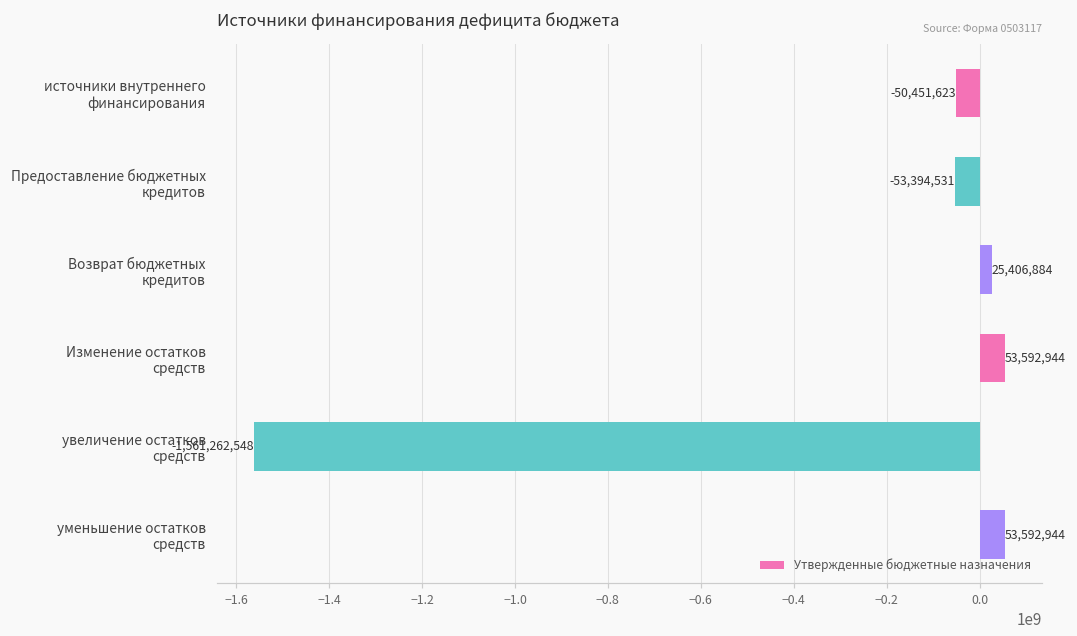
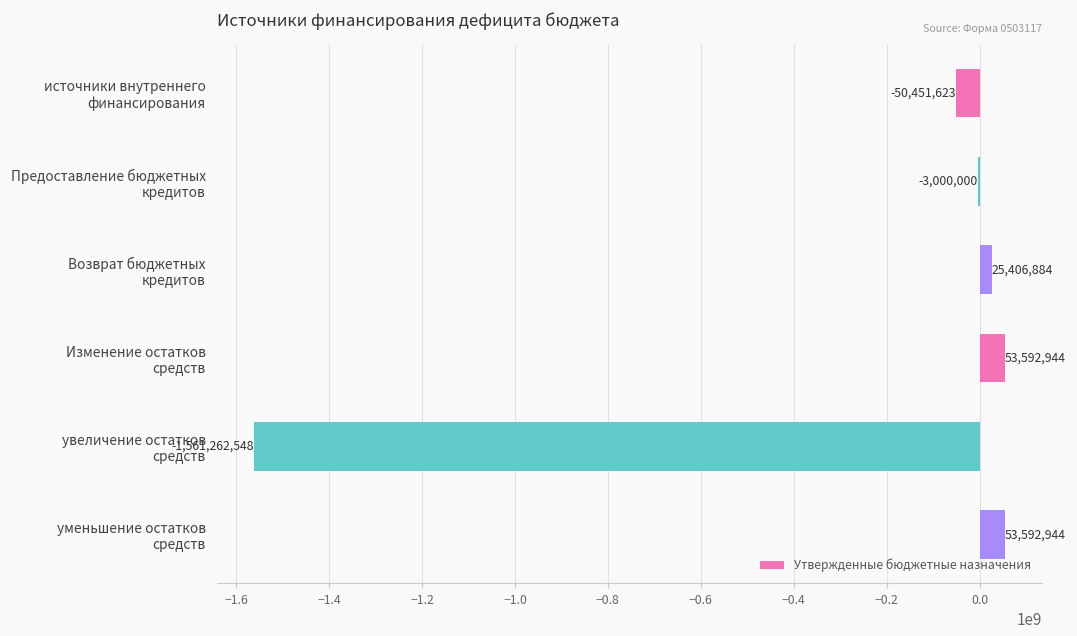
  {
    "источники внутреннего финансирования": "-50,451,623",
-   "Предоставление бюджетных кредитов": "-53,394,531",
+   "Предоставление бюджетных кредитов": "-3,000,000",
    "Возврат бюджетных кредитов": "25,406,884",
    "Изменение остатков средств": "53,592,944",
    "увеличение остатков средств": "-1,561,262,548",
    "уменьшение остатков средств": "53,592,944"
  }
